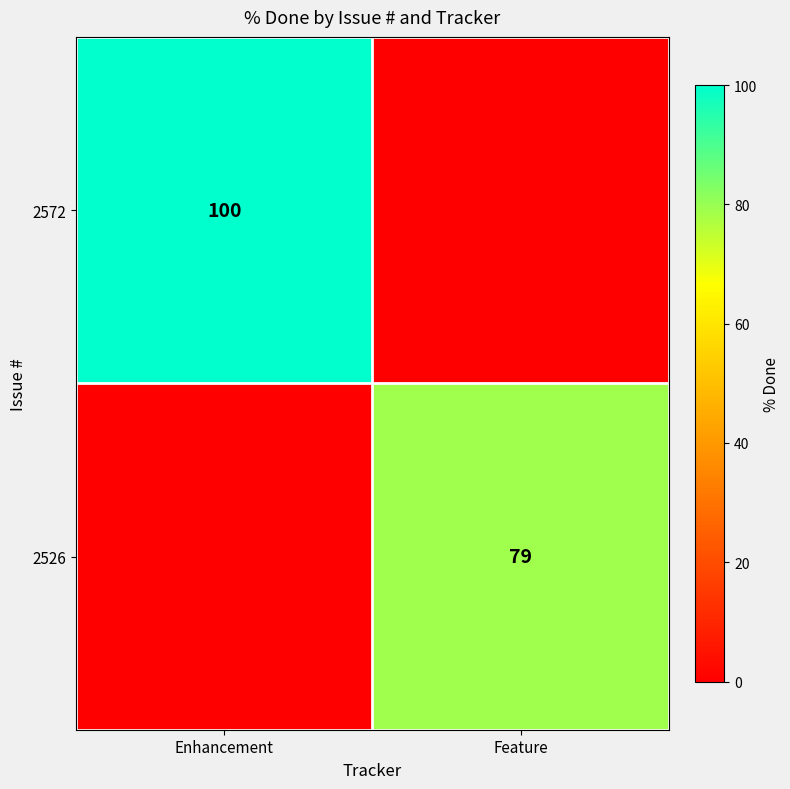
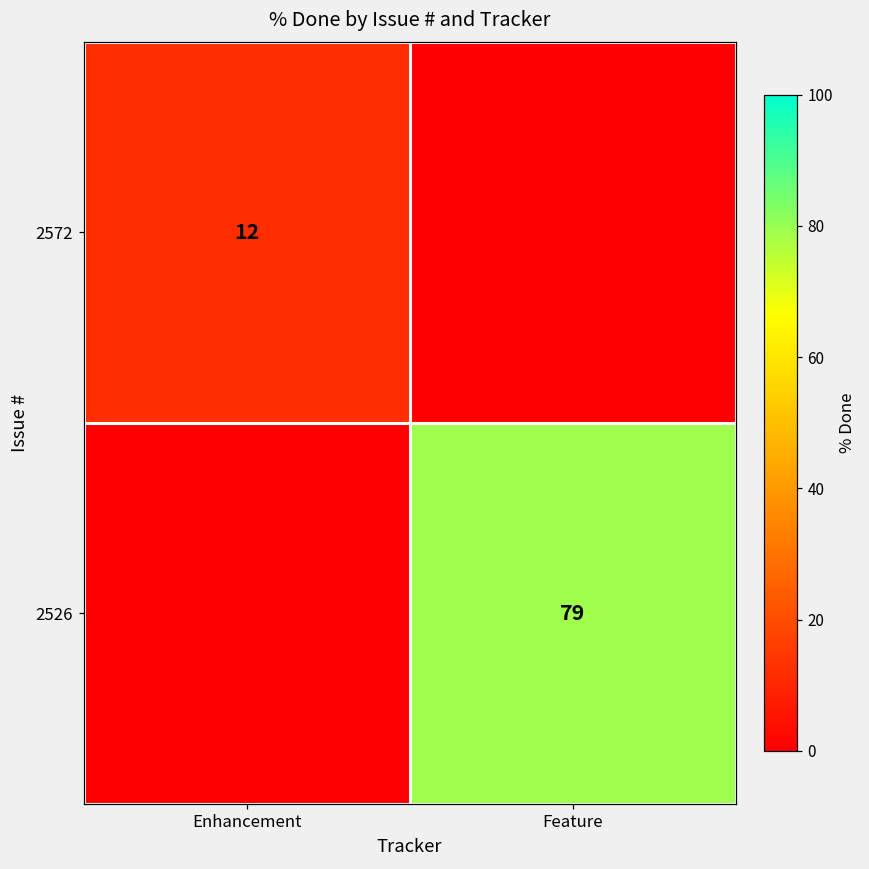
  {
    "2572": {
-     "Enhancement": 100
+     "Enhancement": 12
    },
    "2526": {
      "Feature": 79
    }
  }
